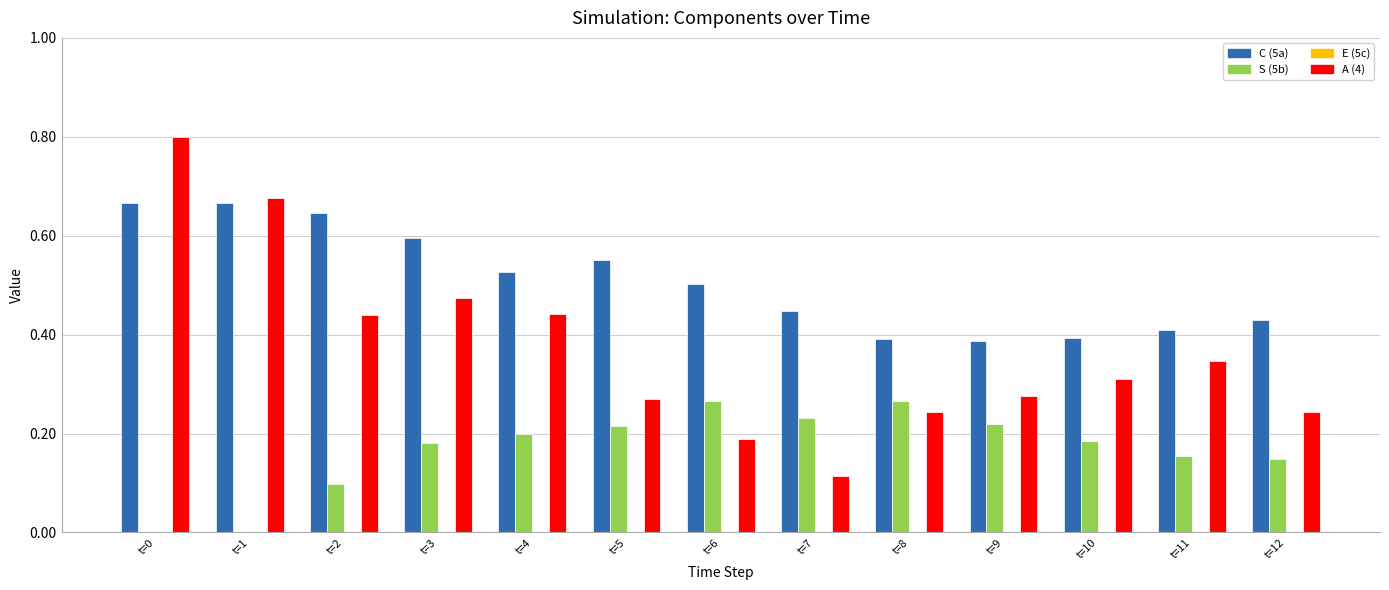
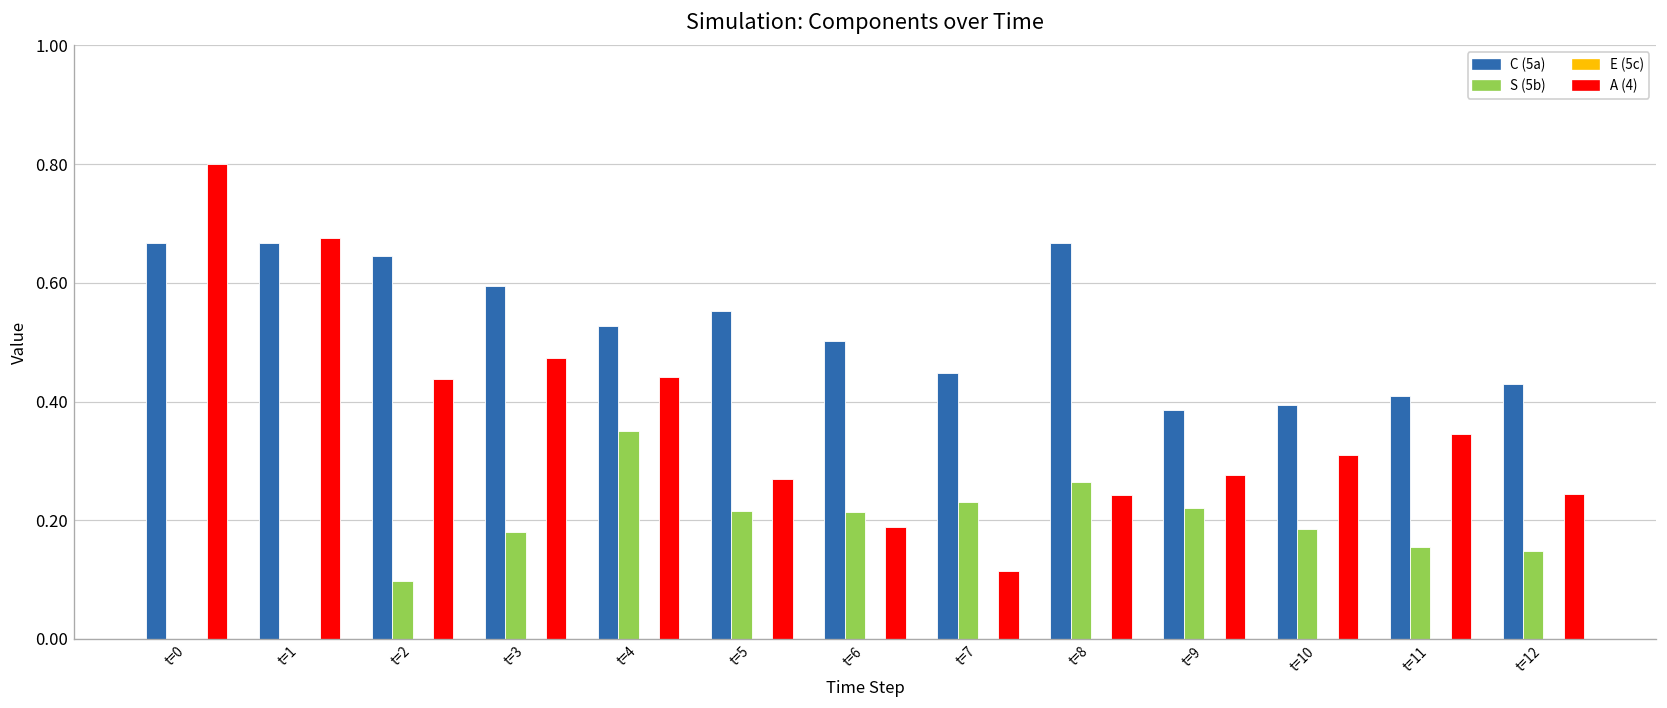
  {
    "C (5a)": {
      "t=0": 0.67,
      "t=1": 0.67,
      "t=2": 0.65,
      "t=3": 0.59,
      "t=4": 0.53,
      "t=5": 0.55,
      "t=6": 0.50,
      "t=7": 0.45,
-     "t=8": 0.39,
+     "t=8": 0.67,
      "t=9": 0.39,
      "t=10": 0.39,
      "t=11": 0.41,
      "t=12": 0.43
    },
    "S (5b)": {
      "t=0": 0.00,
      "t=1": 0.00,
      "t=2": 0.10,
      "t=3": 0.18,
-     "t=4": 0.20,
+     "t=4": 0.35,
      "t=5": 0.22,
-     "t=6": 0.27,
+     "t=6": 0.21,
      "t=7": 0.23,
      "t=8": 0.26,
      "t=9": 0.22,
      "t=10": 0.19,
      "t=11": 0.16,
      "t=12": 0.15
    },
    "E (5c)": {
      "t=0": 0.00,
      "t=1": 0.00,
      "t=2": 0.00,
      "t=3": 0.00,
      "t=4": 0.00,
      "t=5": 0.00,
      "t=6": 0.00,
      "t=7": 0.00,
      "t=8": 0.00,
      "t=9": 0.00,
      "t=10": 0.00,
      "t=11": 0.00,
      "t=12": 0.00
    },
    "A (4)": {
      "t=0": 0.80,
      "t=1": 0.68,
      "t=2": 0.44,
      "t=3": 0.47,
      "t=4": 0.44,
      "t=5": 0.27,
      "t=6": 0.19,
      "t=7": 0.11,
      "t=8": 0.24,
      "t=9": 0.28,
      "t=10": 0.31,
      "t=11": 0.35,
      "t=12": 0.24
    }
  }
